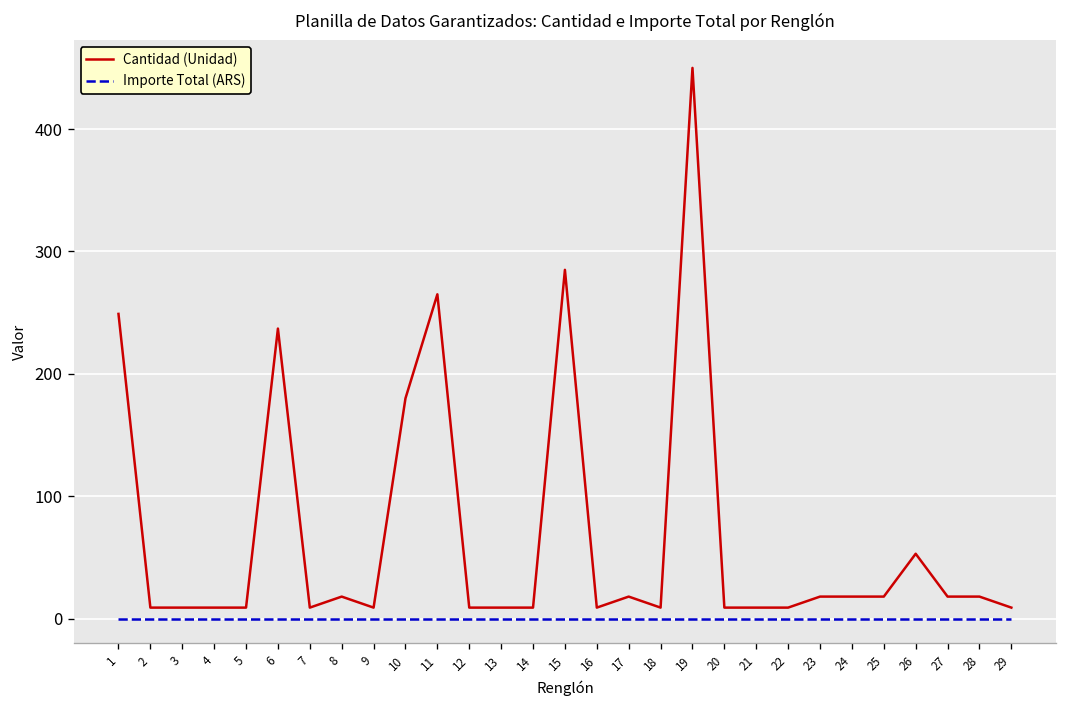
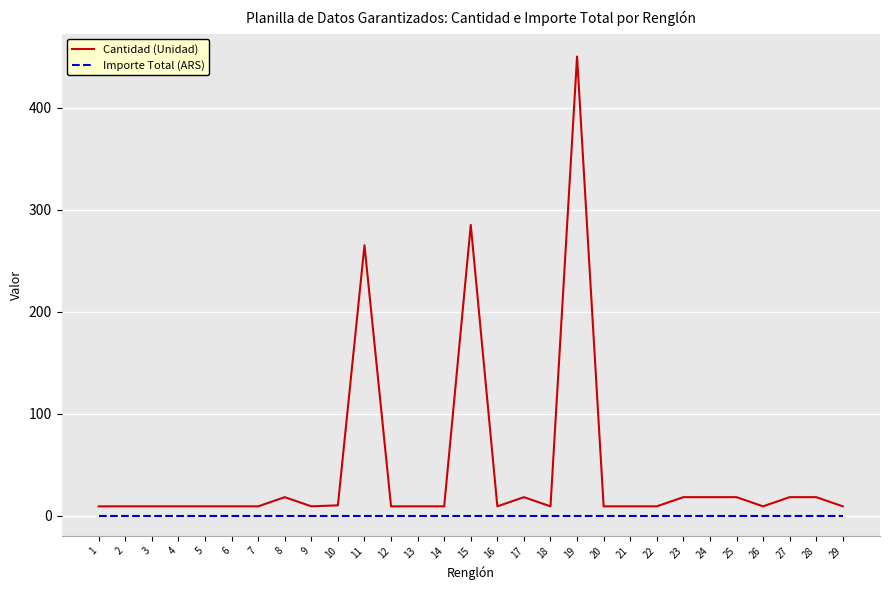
  {
    "Cantidad (Unidad)": {
-     "1": 249,
+     "1": 9,
      "2": 9,
      "3": 9,
      "4": 9,
      "5": 9,
-     "6": 237,
+     "6": 9,
      "7": 9,
      "8": 18,
      "9": 9,
-     "10": 180,
+     "10": 10,
      "11": 265,
      "12": 9,
      "13": 9,
      "14": 9,
      "15": 285,
      "16": 9,
      "17": 18,
      "18": 9,
      "19": 450,
      "20": 9,
      "21": 9,
      "22": 9,
      "23": 18,
      "24": 18,
      "25": 18,
-     "26": 53,
+     "26": 9,
      "27": 18,
      "28": 18,
      "29": 9
    },
    "Importe Total (ARS)": {
      "1": 0,
      "2": 0,
      "3": 0,
      "4": 0,
      "5": 0,
      "6": 0,
      "7": 0,
      "8": 0,
      "9": 0,
      "10": 0,
      "11": 0,
      "12": 0,
      "13": 0,
      "14": 0,
      "15": 0,
      "16": 0,
      "17": 0,
      "18": 0,
      "19": 0,
      "20": 0,
      "21": 0,
      "22": 0,
      "23": 0,
      "24": 0,
      "25": 0,
      "26": 0,
      "27": 0,
      "28": 0,
      "29": 0
    }
  }
